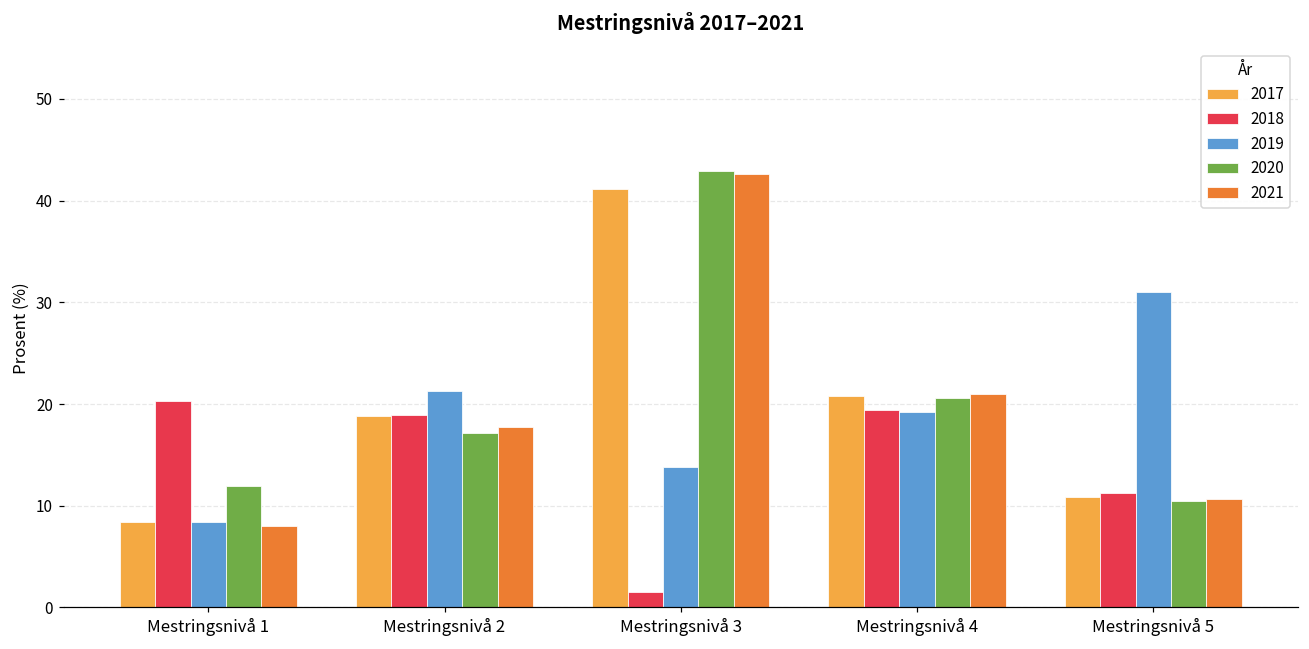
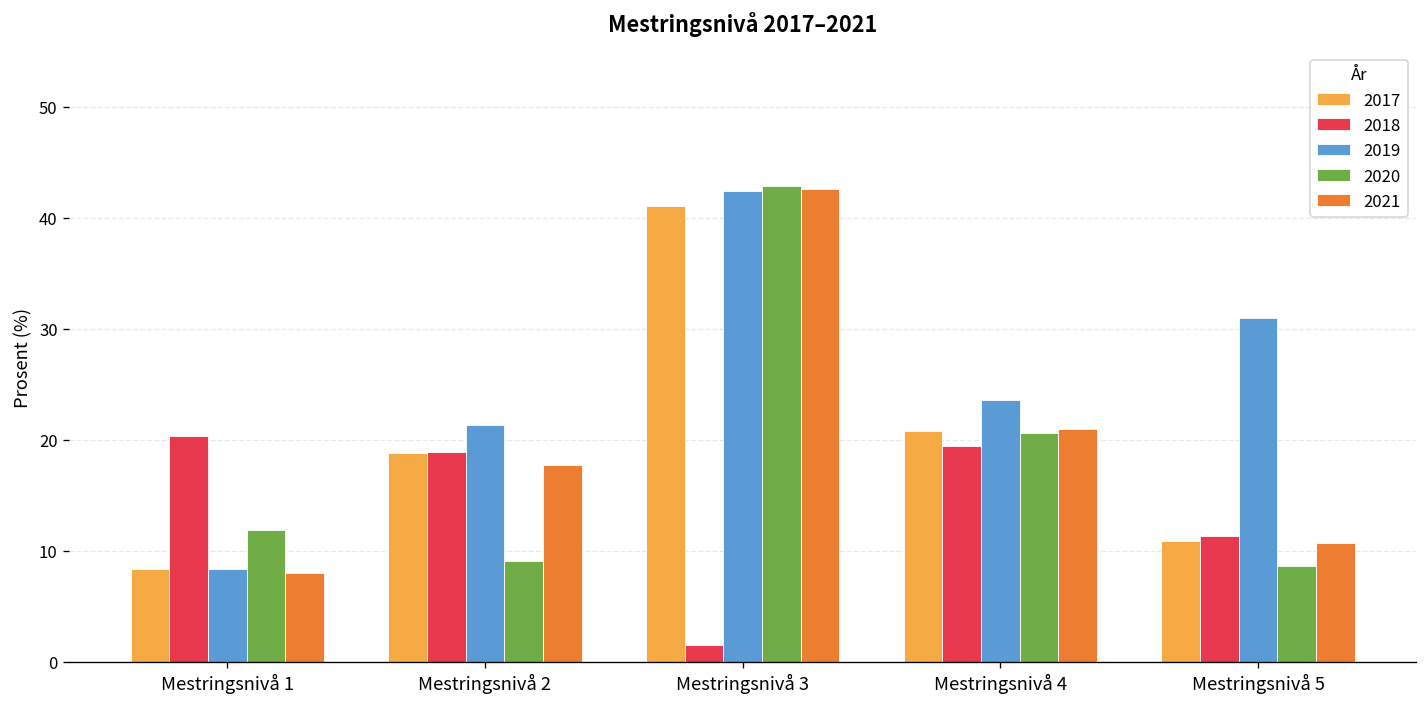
  {
    "2018": {
      "Mestringsnivå 1": 20,
      "Mestringsnivå 2": 19,
      "Mestringsnivå 3": 2,
      "Mestringsnivå 4": 19,
      "Mestringsnivå 5": 11
    },
    "2019": {
      "Mestringsnivå 1": 8,
      "Mestringsnivå 2": 21,
-     "Mestringsnivå 3": 14,
-     "Mestringsnivå 4": 19,
+     "Mestringsnivå 3": 42,
+     "Mestringsnivå 4": 24,
      "Mestringsnivå 5": 31
    },
    "2020": {
      "Mestringsnivå 1": 12,
-     "Mestringsnivå 2": 17,
+     "Mestringsnivå 2": 9,
      "Mestringsnivå 3": 43,
      "Mestringsnivå 4": 21,
-     "Mestringsnivå 5": 11
+     "Mestringsnivå 5": 9
    }
  }
